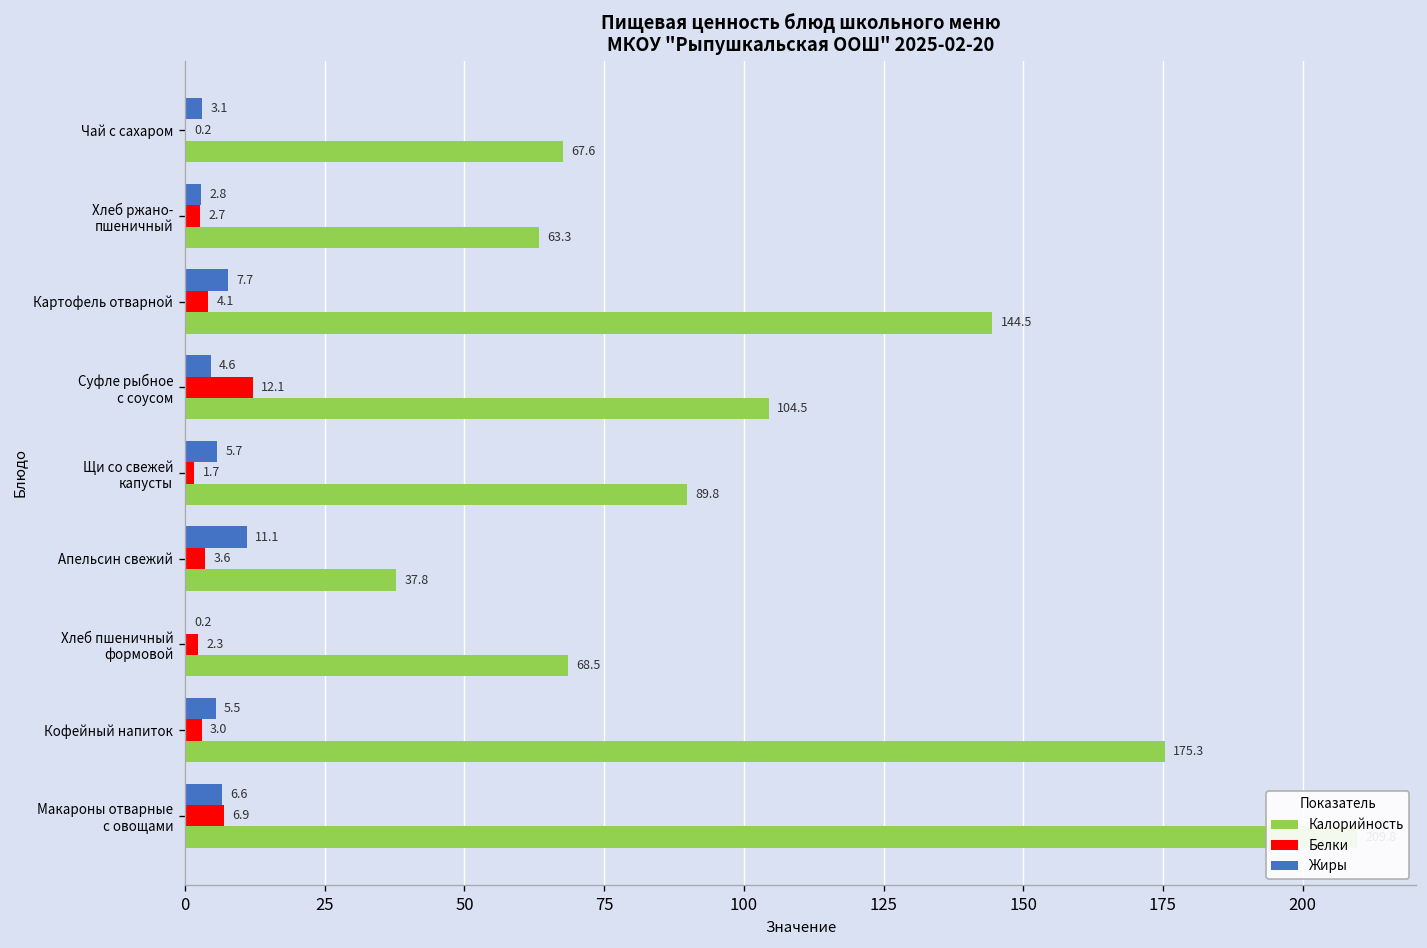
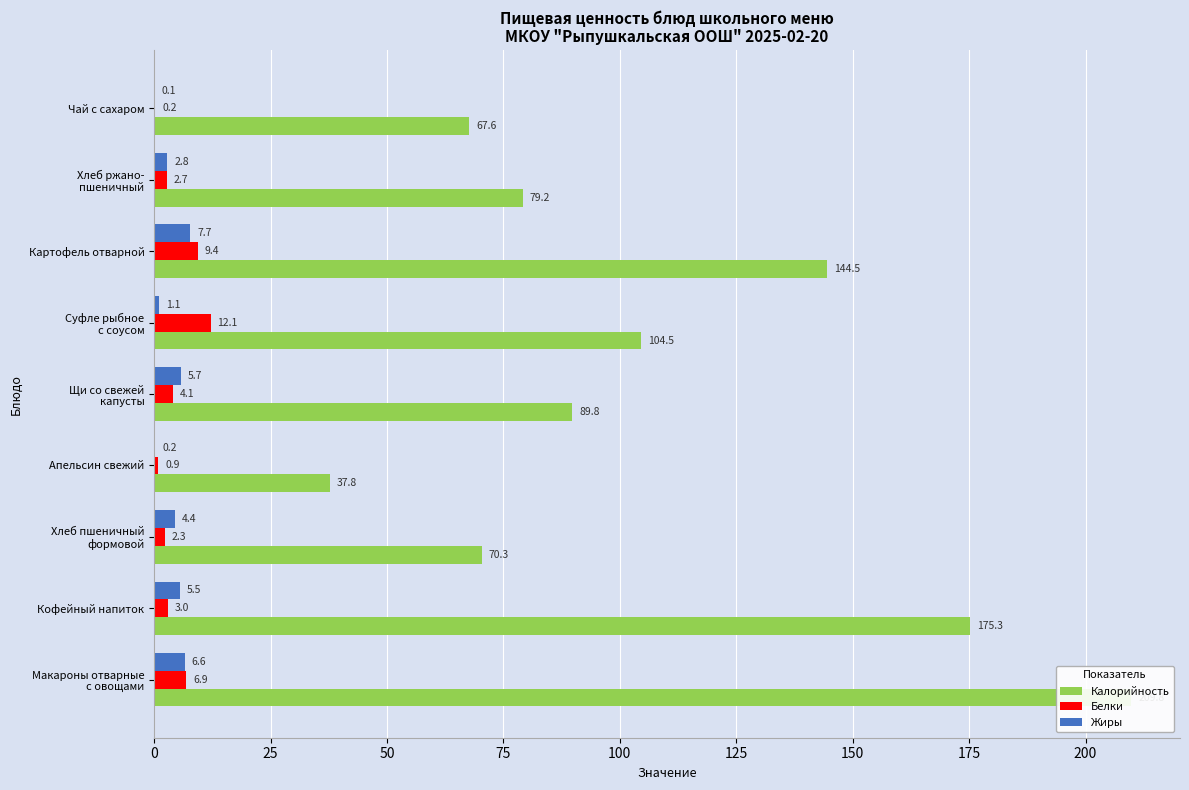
  {
    "Калорийность": {
      "Чай с сахаром": 67.6,
-     "Хлеб ржано- пшеничный": 63.3,
+     "Хлеб ржано- пшеничный": 79.2,
      "Картофель отварной": 144.5,
      "Суфле рыбное с соусом": 104.5,
      "Щи со свежей капусты": 89.8,
      "Апельсин свежий": 37.8,
-     "Хлеб пшеничный формовой": 68.5,
+     "Хлеб пшеничный формовой": 70.3,
      "Кофейный напиток": 175.3
    },
    "Белки": {
      "Чай с сахаром": 0.2,
      "Хлеб ржано- пшеничный": 2.7,
-     "Картофель отварной": 4.1,
+     "Картофель отварной": 9.4,
      "Суфле рыбное с соусом": 12.1,
-     "Щи со свежей капусты": 1.7,
-     "Апельсин свежий": 3.6,
+     "Щи со свежей капусты": 4.1,
+     "Апельсин свежий": 0.9,
      "Хлеб пшеничный формовой": 2.3,
      "Кофейный напиток": 3.0,
      "Макароны отварные с овощами": 6.9
    },
    "Жиры": {
-     "Чай с сахаром": 3.1,
+     "Чай с сахаром": 0.1,
      "Хлеб ржано- пшеничный": 2.8,
      "Картофель отварной": 7.7,
-     "Суфле рыбное с соусом": 4.6,
+     "Суфле рыбное с соусом": 1.1,
      "Щи со свежей капусты": 5.7,
-     "Апельсин свежий": 11.1,
-     "Хлеб пшеничный формовой": 0.2,
+     "Апельсин свежий": 0.2,
+     "Хлеб пшеничный формовой": 4.4,
      "Кофейный напиток": 5.5,
      "Макароны отварные с овощами": 6.6
    }
  }
